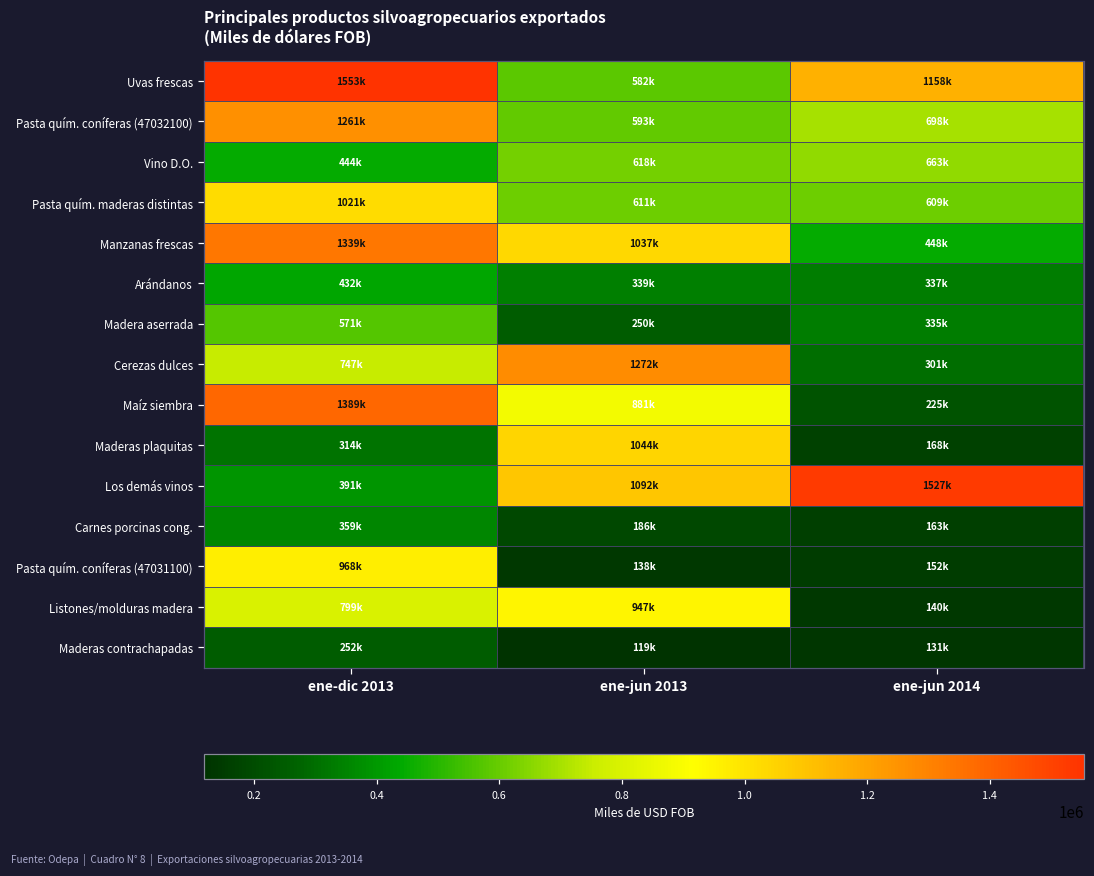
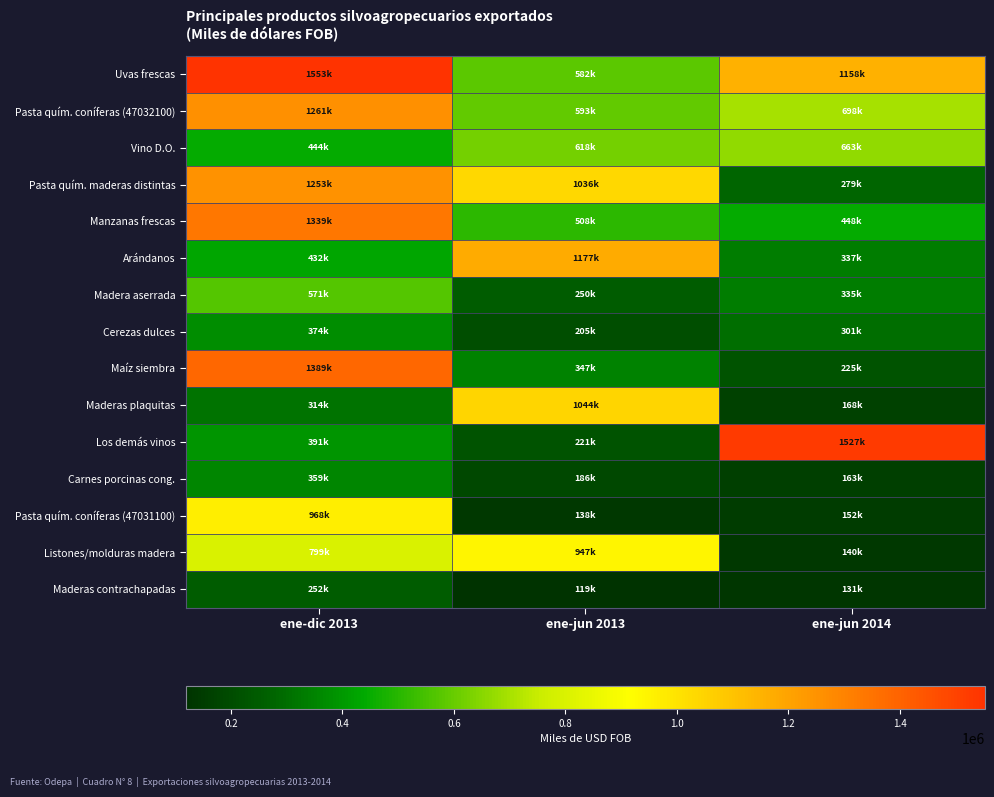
  {
    "Uvas frescas": {
      "ene-dic 2013": "1553k",
      "ene-jun 2013": "582k",
      "ene-jun 2014": "1158k"
    },
    "Pasta quím. coníferas (47032100)": {
      "ene-dic 2013": "1261k",
      "ene-jun 2013": "593k",
      "ene-jun 2014": "698k"
    },
    "Vino D.O.": {
      "ene-dic 2013": "444k",
      "ene-jun 2013": "618k",
      "ene-jun 2014": "663k"
    },
    "Pasta quím. maderas distintas": {
-     "ene-dic 2013": "1021k",
-     "ene-jun 2013": "611k",
-     "ene-jun 2014": "609k"
+     "ene-dic 2013": "1253k",
+     "ene-jun 2013": "1036k",
+     "ene-jun 2014": "279k"
    },
    "Manzanas frescas": {
      "ene-dic 2013": "1339k",
-     "ene-jun 2013": "1037k",
+     "ene-jun 2013": "508k",
      "ene-jun 2014": "448k"
    },
    "Arándanos": {
      "ene-dic 2013": "432k",
-     "ene-jun 2013": "339k",
+     "ene-jun 2013": "1177k",
      "ene-jun 2014": "337k"
    },
    "Madera aserrada": {
      "ene-dic 2013": "571k",
      "ene-jun 2013": "250k",
      "ene-jun 2014": "335k"
    },
    "Cerezas dulces": {
-     "ene-dic 2013": "747k",
-     "ene-jun 2013": "1272k",
+     "ene-dic 2013": "374k",
+     "ene-jun 2013": "205k",
      "ene-jun 2014": "301k"
    },
    "Maíz siembra": {
      "ene-dic 2013": "1389k",
-     "ene-jun 2013": "881k",
+     "ene-jun 2013": "347k",
      "ene-jun 2014": "225k"
    },
    "Maderas plaquitas": {
      "ene-dic 2013": "314k",
      "ene-jun 2013": "1044k",
      "ene-jun 2014": "168k"
    },
    "Los demás vinos": {
      "ene-dic 2013": "391k",
-     "ene-jun 2013": "1092k",
+     "ene-jun 2013": "221k",
      "ene-jun 2014": "1527k"
    },
    "Carnes porcinas cong.": {
      "ene-dic 2013": "359k",
      "ene-jun 2013": "186k",
      "ene-jun 2014": "163k"
    },
    "Pasta quím. coníferas (47031100)": {
      "ene-dic 2013": "968k",
      "ene-jun 2013": "138k",
      "ene-jun 2014": "152k"
    },
    "Listones/molduras madera": {
      "ene-dic 2013": "799k",
      "ene-jun 2013": "947k",
      "ene-jun 2014": "140k"
    },
    "Maderas contrachapadas": {
      "ene-dic 2013": "252k",
      "ene-jun 2013": "119k",
      "ene-jun 2014": "131k"
    }
  }
